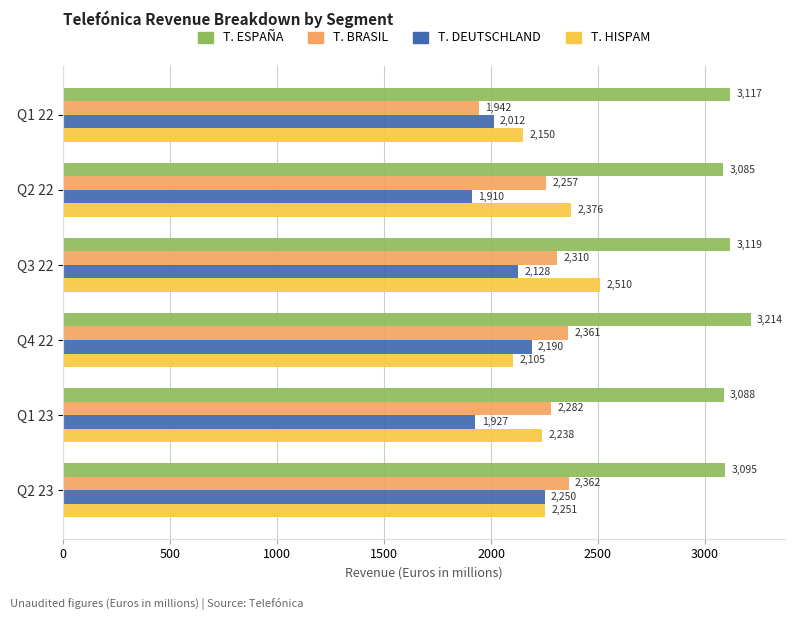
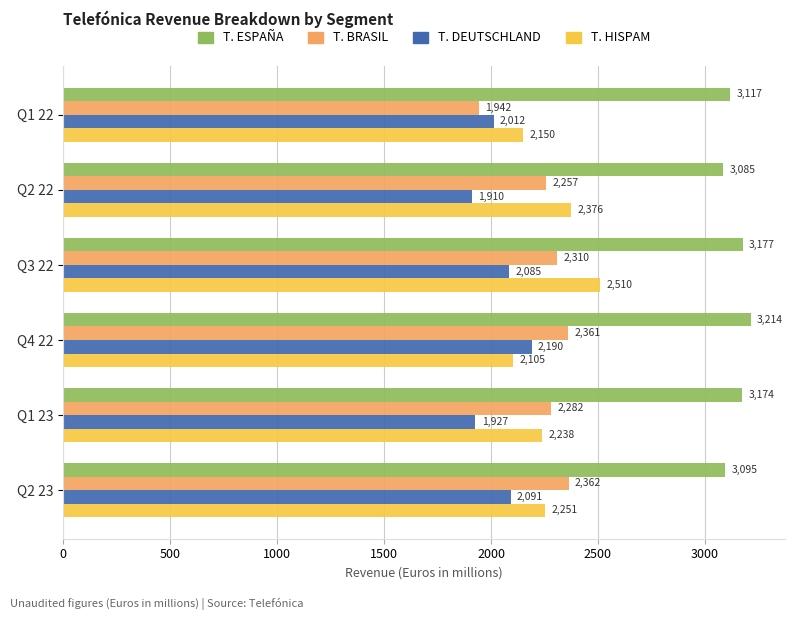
  {
    "T. ESPAÑA": {
      "Q1 22": "3,117",
      "Q2 22": "3,085",
-     "Q3 22": "3,119",
+     "Q3 22": "3,177",
      "Q4 22": "3,214",
-     "Q1 23": "3,088",
+     "Q1 23": "3,174",
      "Q2 23": "3,095"
    },
    "T. DEUTSCHLAND": {
      "Q1 22": "2,012",
      "Q2 22": "1,910",
-     "Q3 22": "2,128",
+     "Q3 22": "2,085",
      "Q4 22": "2,190",
      "Q1 23": "1,927",
-     "Q2 23": "2,250"
+     "Q2 23": "2,091"
    }
  }
